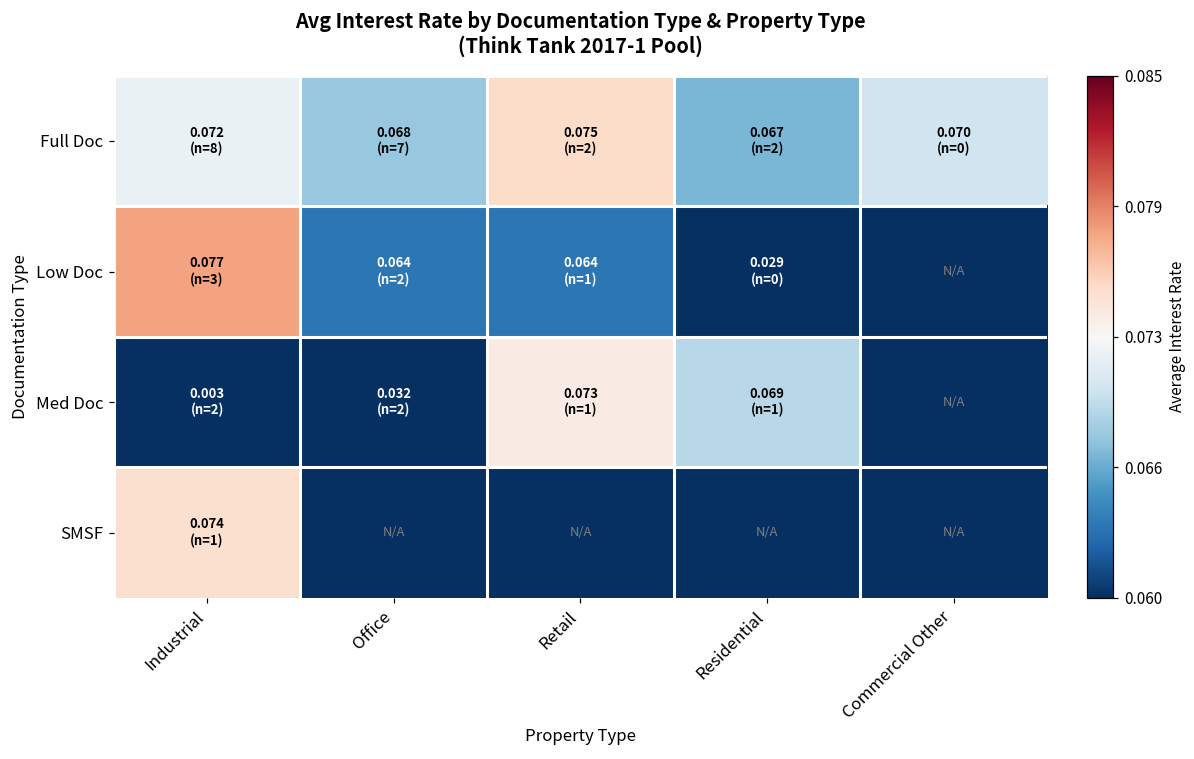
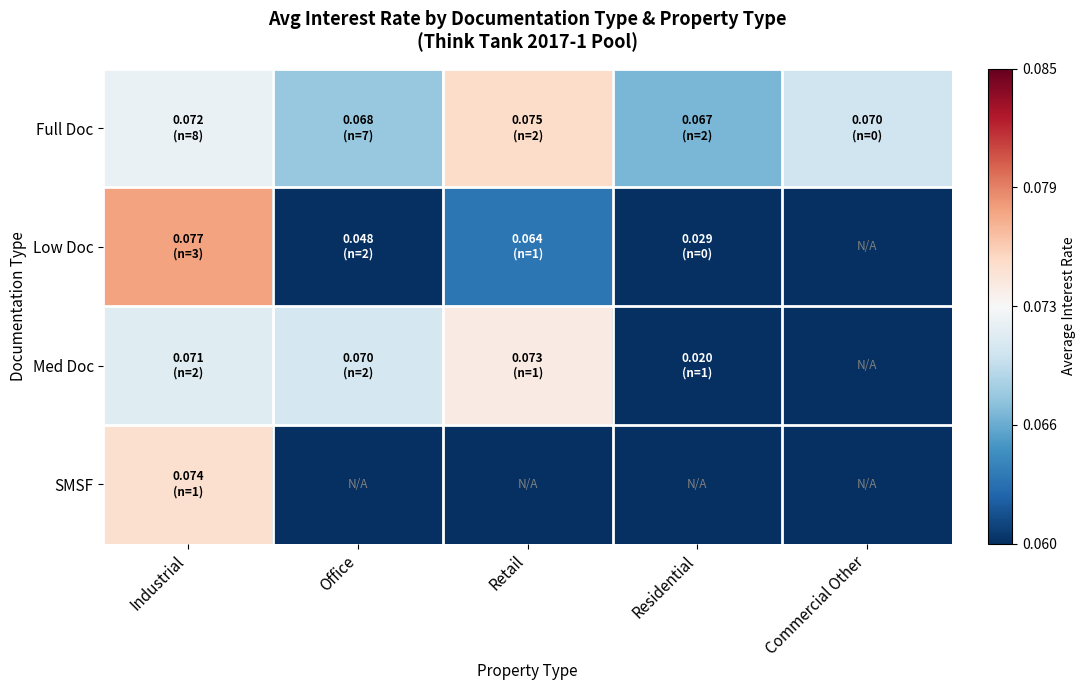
  {
    "Low Doc": {
-     "Office": 0.064
+     "Office": 0.048
    },
    "Med Doc": {
-     "Industrial": 0.003,
-     "Office": 0.032,
-     "Residential": 0.069
+     "Industrial": 0.071,
+     "Office": 0.070,
+     "Residential": 0.020
    }
  }
